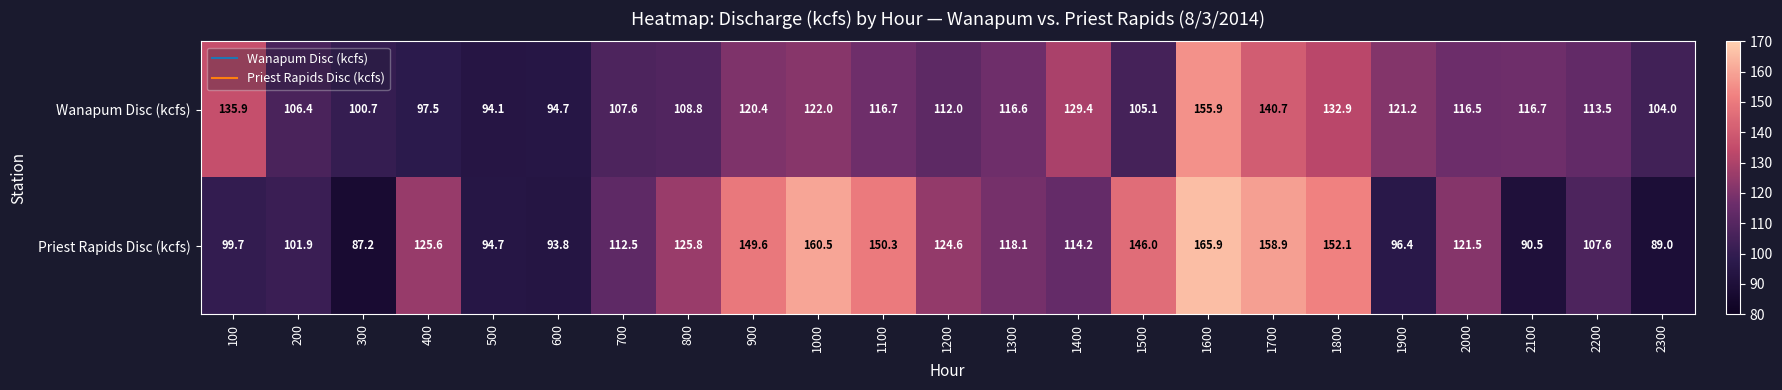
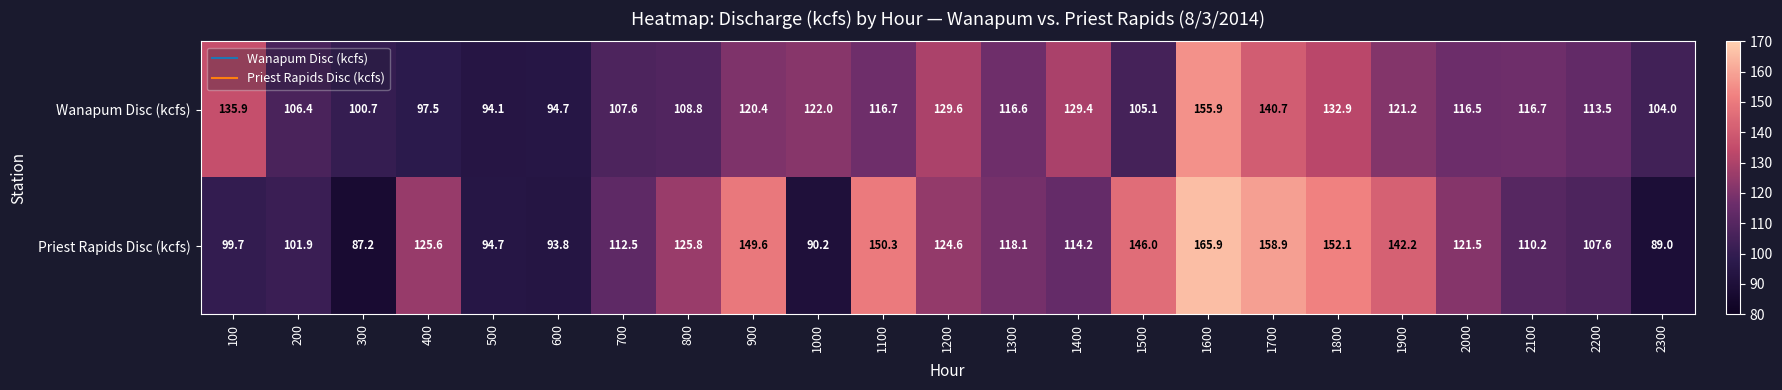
  {
    "Wanapum Disc (kcfs)": {
      "100": 135.9,
      "200": 106.4,
      "300": 100.7,
      "400": 97.5,
      "500": 94.1,
      "600": 94.7,
      "700": 107.6,
      "800": 108.8,
      "900": 120.4,
      "1000": 122.0,
      "1100": 116.7,
-     "1200": 112.0,
+     "1200": 129.6,
      "1300": 116.6,
      "1400": 129.4,
      "1500": 105.1,
      "1600": 155.9,
      "1700": 140.7,
      "1800": 132.9,
      "1900": 121.2,
      "2000": 116.5,
      "2100": 116.7,
      "2200": 113.5,
      "2300": 104.0
    },
    "Priest Rapids Disc (kcfs)": {
      "100": 99.7,
      "200": 101.9,
      "300": 87.2,
      "400": 125.6,
      "500": 94.7,
      "600": 93.8,
      "700": 112.5,
      "800": 125.8,
      "900": 149.6,
-     "1000": 160.5,
+     "1000": 90.2,
      "1100": 150.3,
      "1200": 124.6,
      "1300": 118.1,
      "1400": 114.2,
      "1500": 146.0,
      "1600": 165.9,
      "1700": 158.9,
      "1800": 152.1,
-     "1900": 96.4,
+     "1900": 142.2,
      "2000": 121.5,
-     "2100": 90.5,
+     "2100": 110.2,
      "2200": 107.6,
      "2300": 89.0
    }
  }
